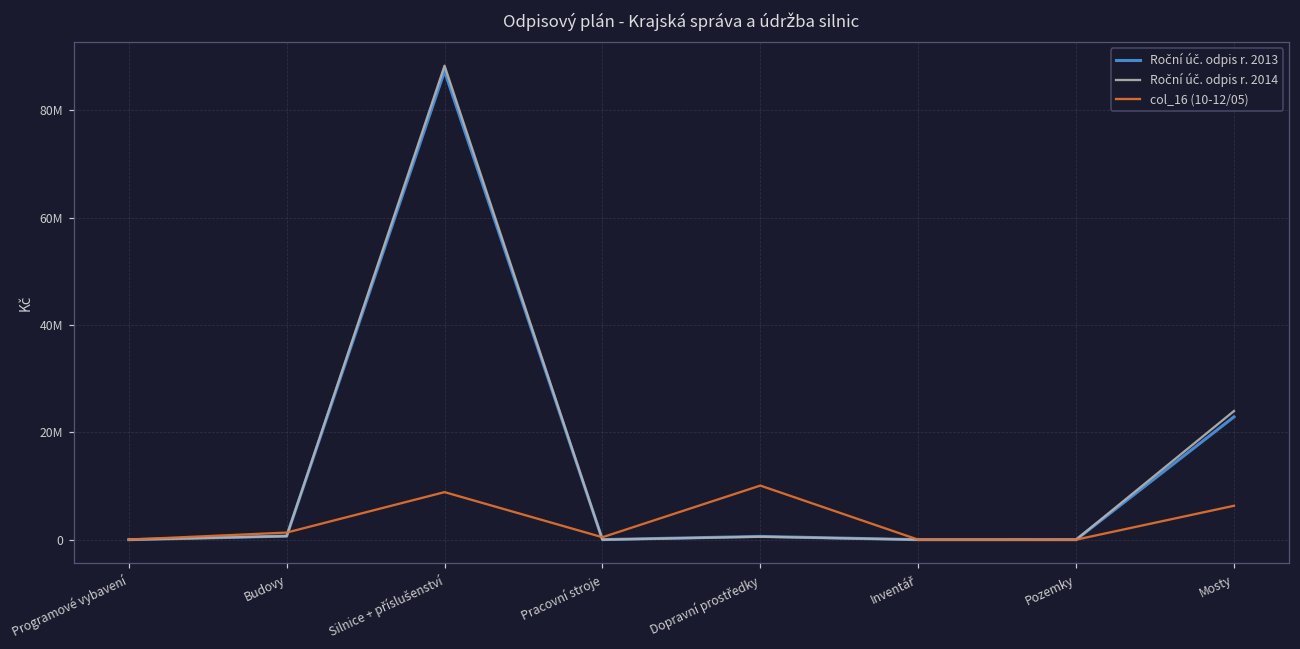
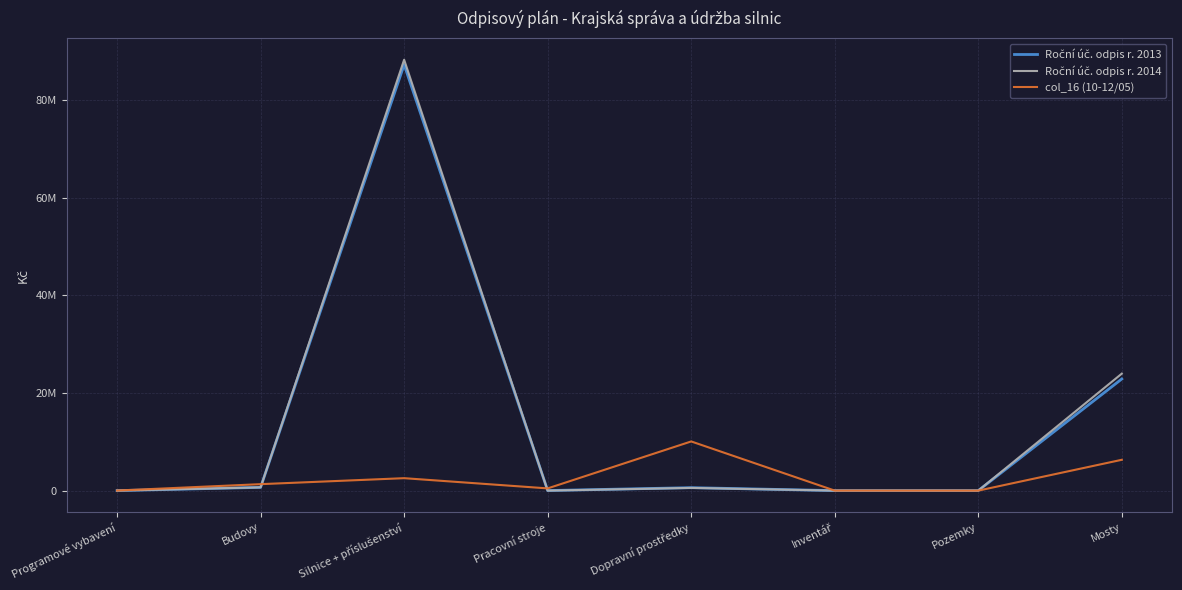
  {
    "Roční úč. odpis r. 2013": {
      "Silnice + příslušenství": 87000000,
      "Mosty": 23000000
    },
    "Roční úč. odpis r. 2014": {
      "Silnice + příslušenství": 88000000,
      "Mosty": 24000000
    },
    "col_16 (10-12/05)": {
      "Budovy": 1000000,
-     "Silnice + příslušenství": 9000000,
+     "Silnice + příslušenství": 3000000,
      "Dopravní prostředky": 10000000,
      "Mosty": 6000000
    }
  }
